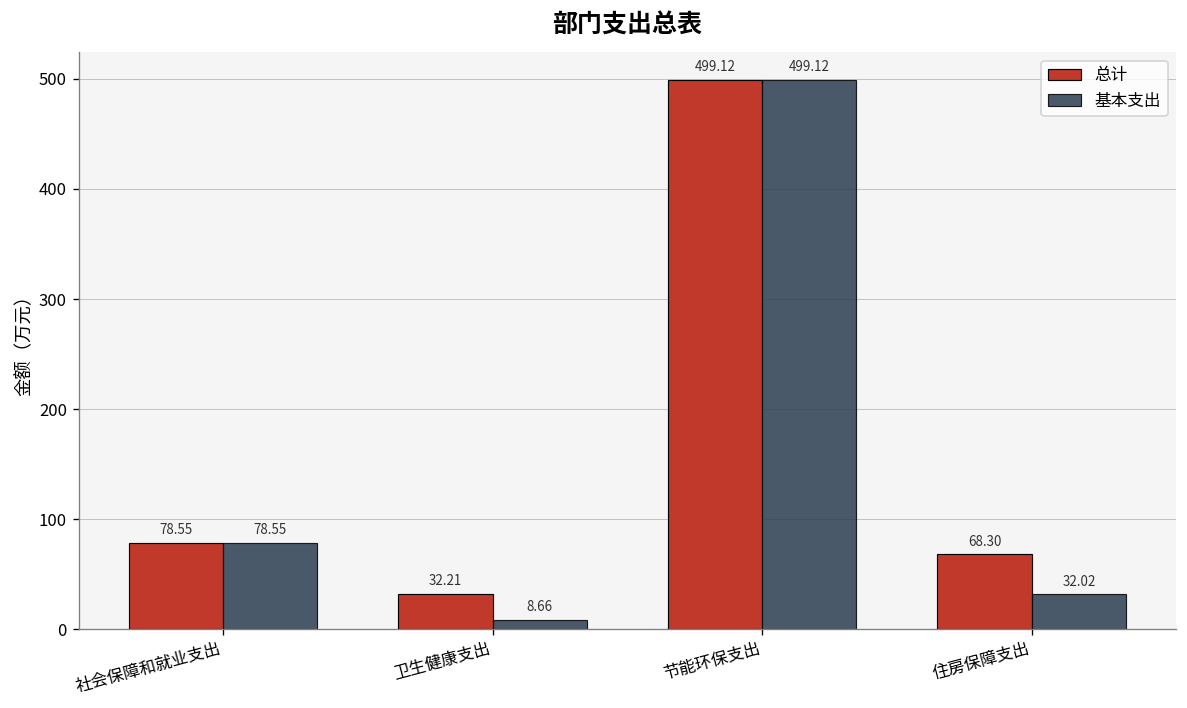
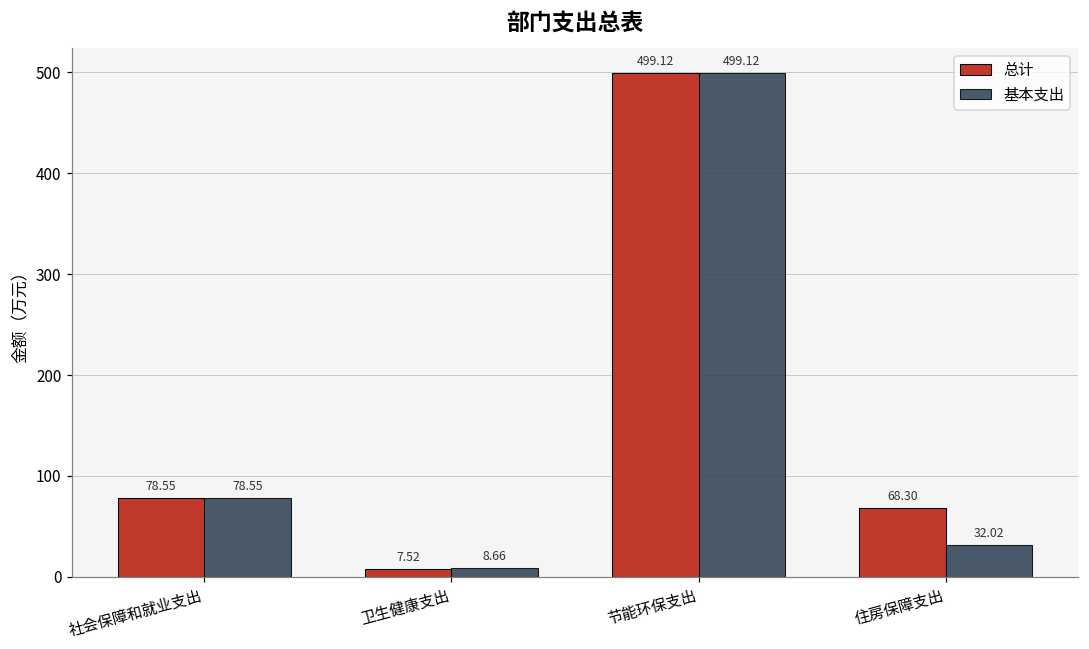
  {
    "总计": {
      "社会保障和就业支出": 78.55,
-     "卫生健康支出": 32.21,
+     "卫生健康支出": 7.52,
      "节能环保支出": 499.12,
      "住房保障支出": 68.30
    },
    "基本支出": {
      "社会保障和就业支出": 78.55,
      "卫生健康支出": 8.66,
      "节能环保支出": 499.12,
      "住房保障支出": 32.02
    }
  }
